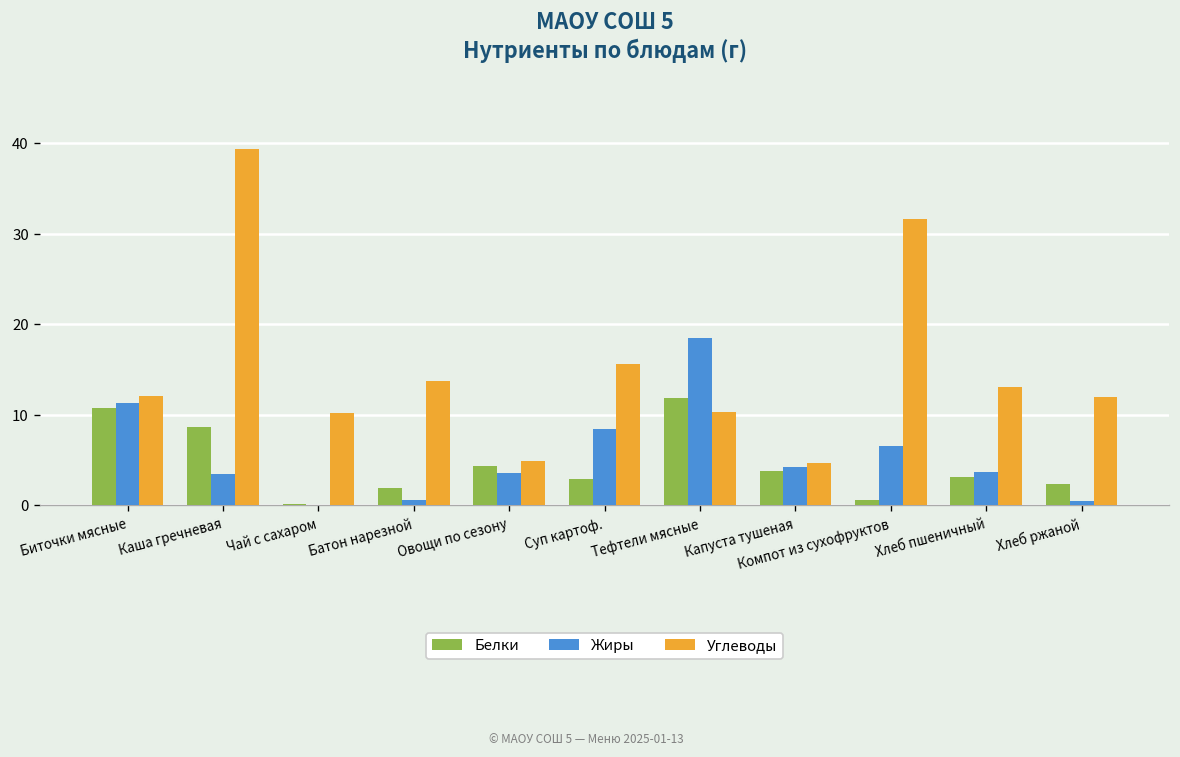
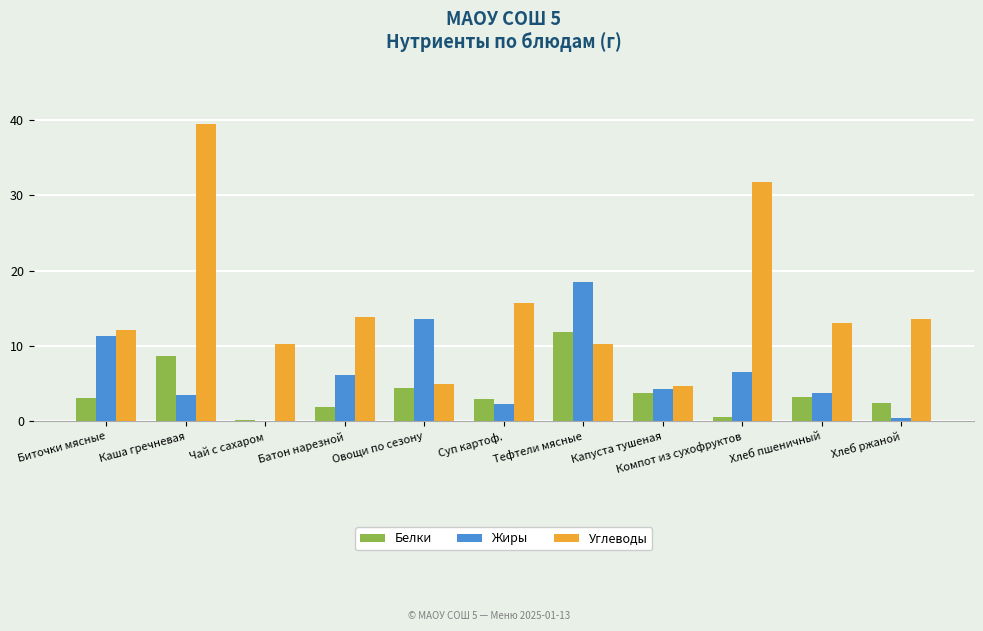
  {
    "Белки": {
-     "Биточки мясные": 11,
+     "Биточки мясные": 3,
      "Каша гречневая": 9,
      "Батон нарезной": 2,
      "Овощи по сезону": 4,
      "Суп картоф.": 3,
      "Тефтели мясные": 12,
      "Капуста тушеная": 4,
      "Компот из сухофруктов": 1,
      "Хлеб пшеничный": 3,
      "Хлеб ржаной": 2
    },
    "Жиры": {
      "Биточки мясные": 11,
      "Каша гречневая": 4,
      "Чай с сахаром": 0,
-     "Батон нарезной": 1,
-     "Овощи по сезону": 4,
-     "Суп картоф.": 8,
+     "Батон нарезной": 6,
+     "Овощи по сезону": 14,
+     "Суп картоф.": 2,
      "Тефтели мясные": 19,
      "Капуста тушеная": 4,
      "Компот из сухофруктов": 7,
      "Хлеб пшеничный": 4,
      "Хлеб ржаной": 1
    },
    "Углеводы": {
      "Биточки мясные": 12,
      "Каша гречневая": 39,
      "Чай с сахаром": 10,
      "Батон нарезной": 14,
      "Овощи по сезону": 5,
      "Суп картоф.": 16,
      "Тефтели мясные": 10,
      "Капуста тушеная": 5,
      "Компот из сухофруктов": 32,
      "Хлеб пшеничный": 13,
-     "Хлеб ржаной": 12
+     "Хлеб ржаной": 14
    }
  }
